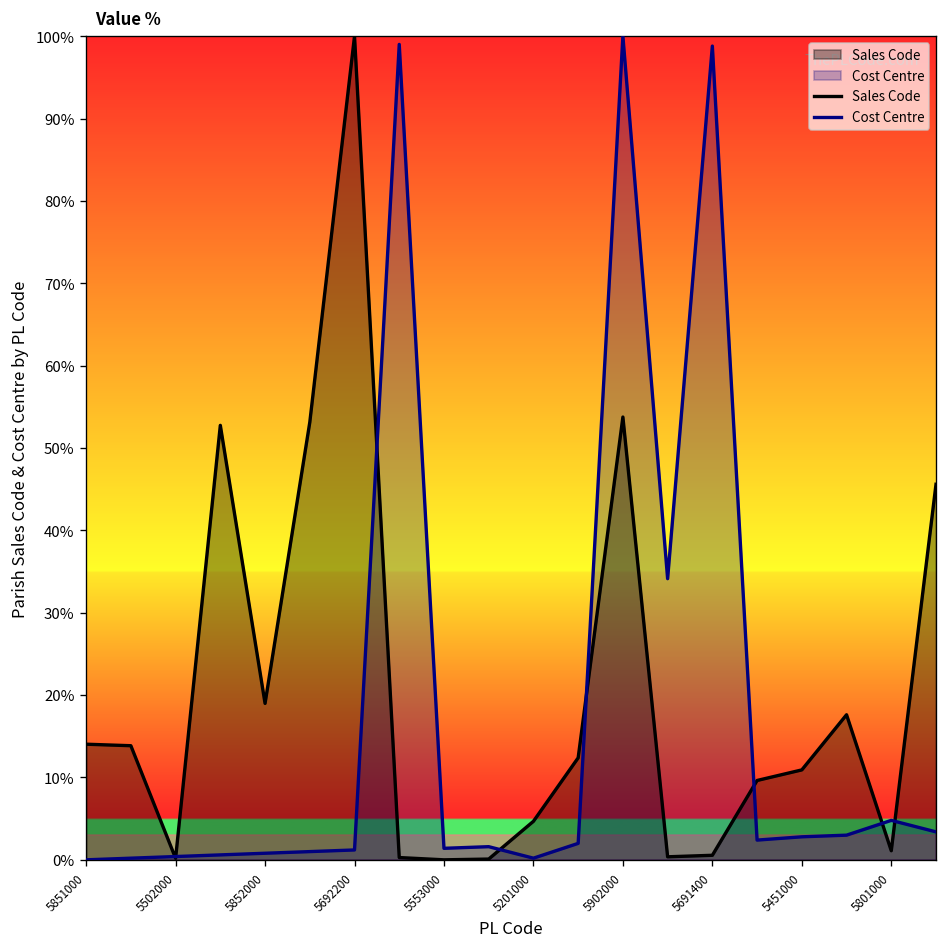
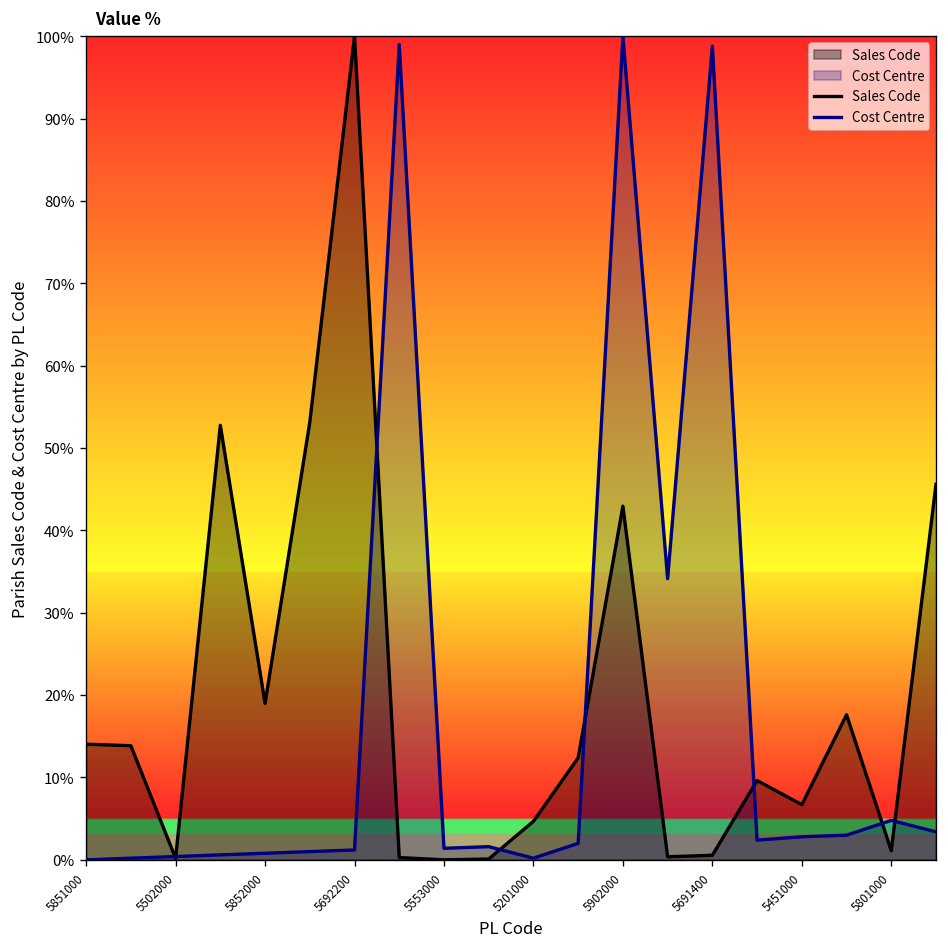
  {
    "Sales Code": {
      "5851000": "14%",
      "5852000": "19%",
      "5692200": "100%",
      "5201000": "5%",
-     "5902000": "54%",
-     "5451000": "11%"
+     "5902000": "43%",
+     "5451000": "7%"
    },
    "Cost Centre": {
      "5902000": "100%",
      "5691400": "99%",
      "5801000": "5%"
    }
  }
